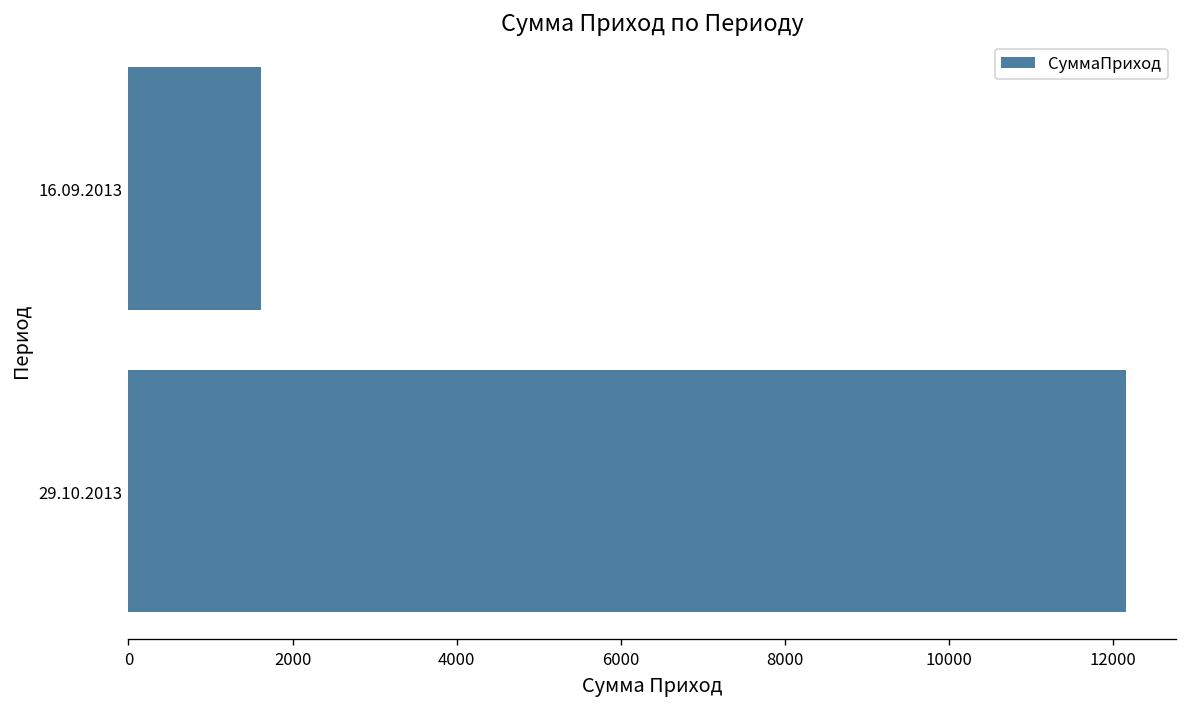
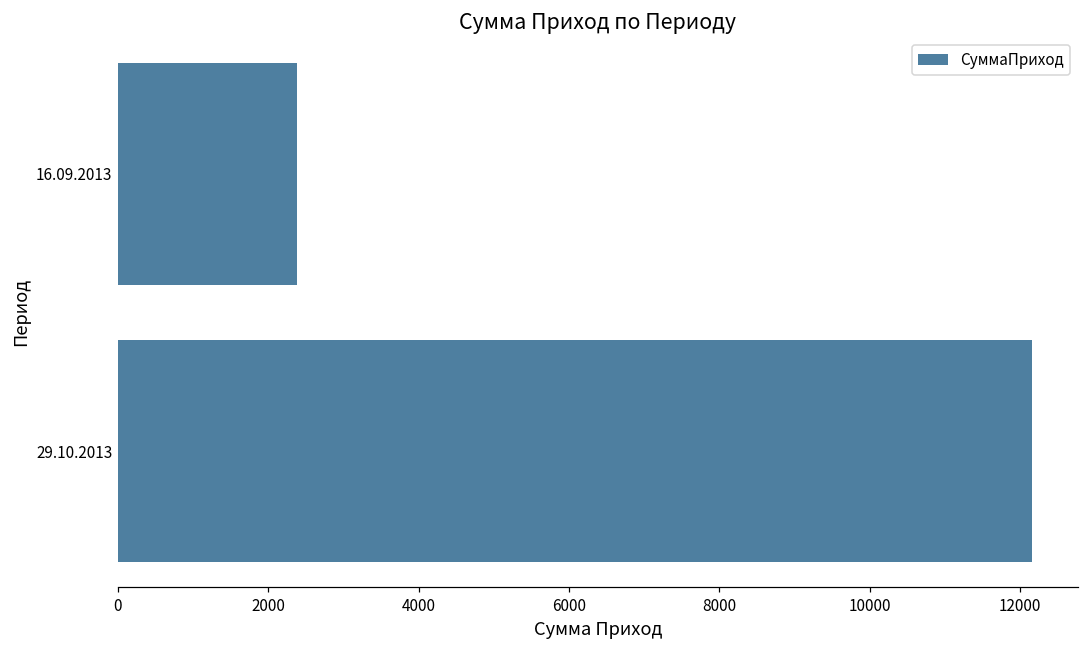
  {
-   "16.09.2013": 1600,
+   "16.09.2013": 2400,
    "29.10.2013": 12200
  }
